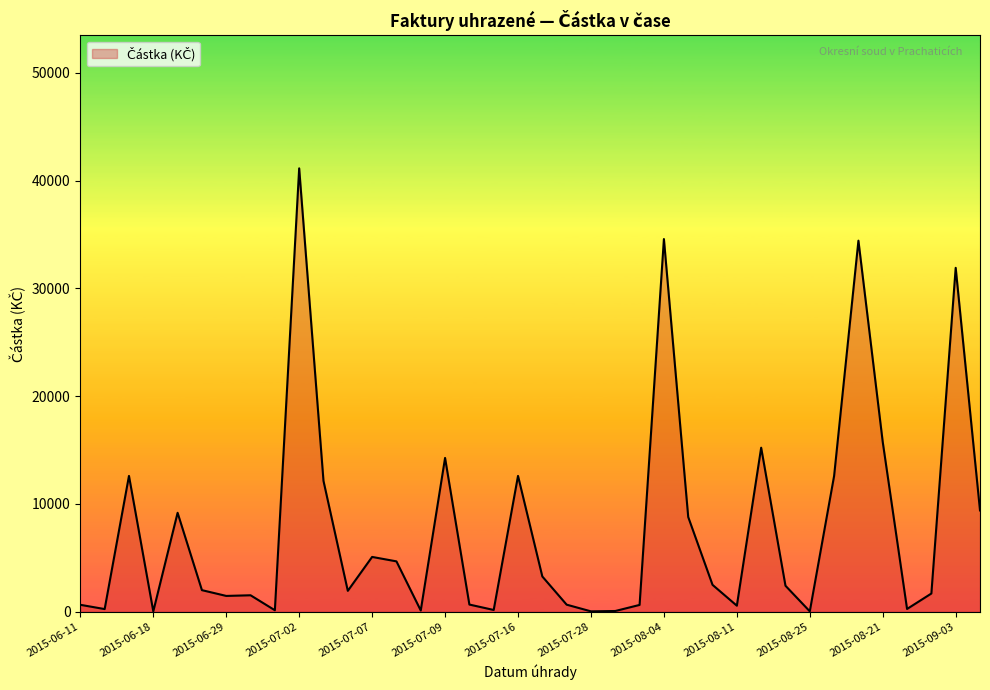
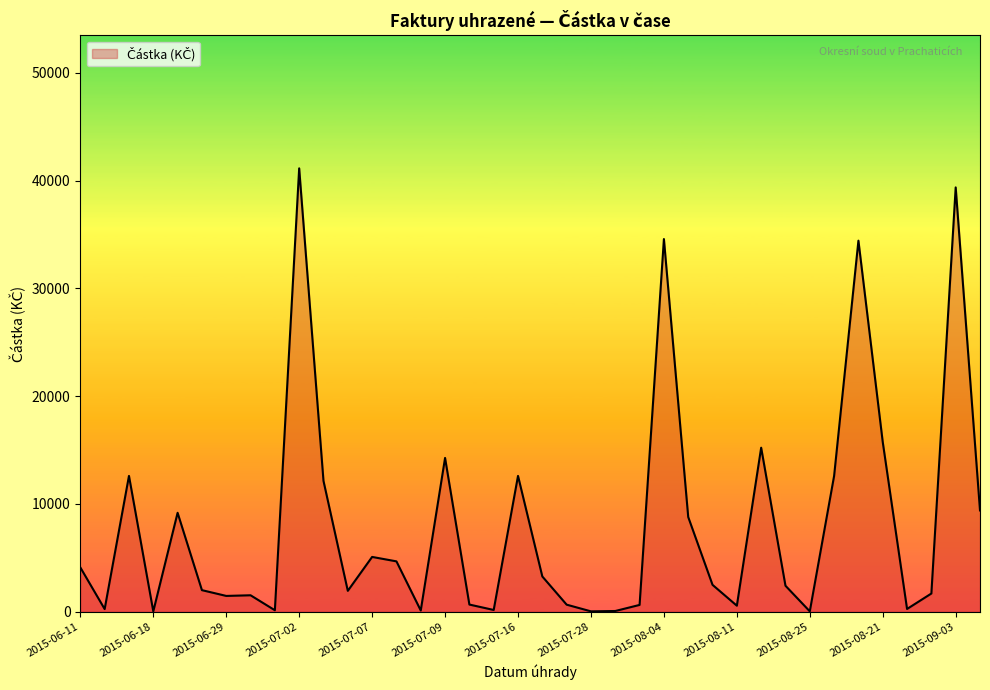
  {
-   "2015-06-11": 600,
+   "2015-06-11": 4100,
    "2015-06-18": 0,
    "2015-06-29": 1500,
    "2015-07-28": 0,
    "2015-08-04": 34600,
-   "2015-09-03": 31900
+   "2015-09-03": 39400
  }
